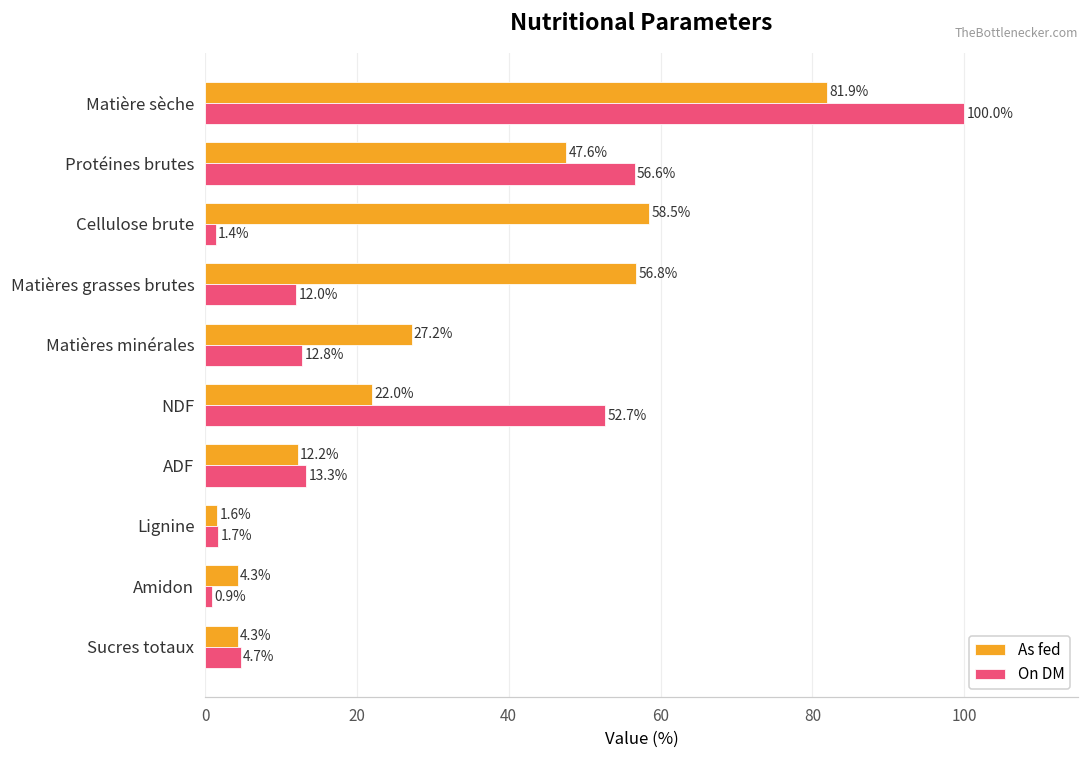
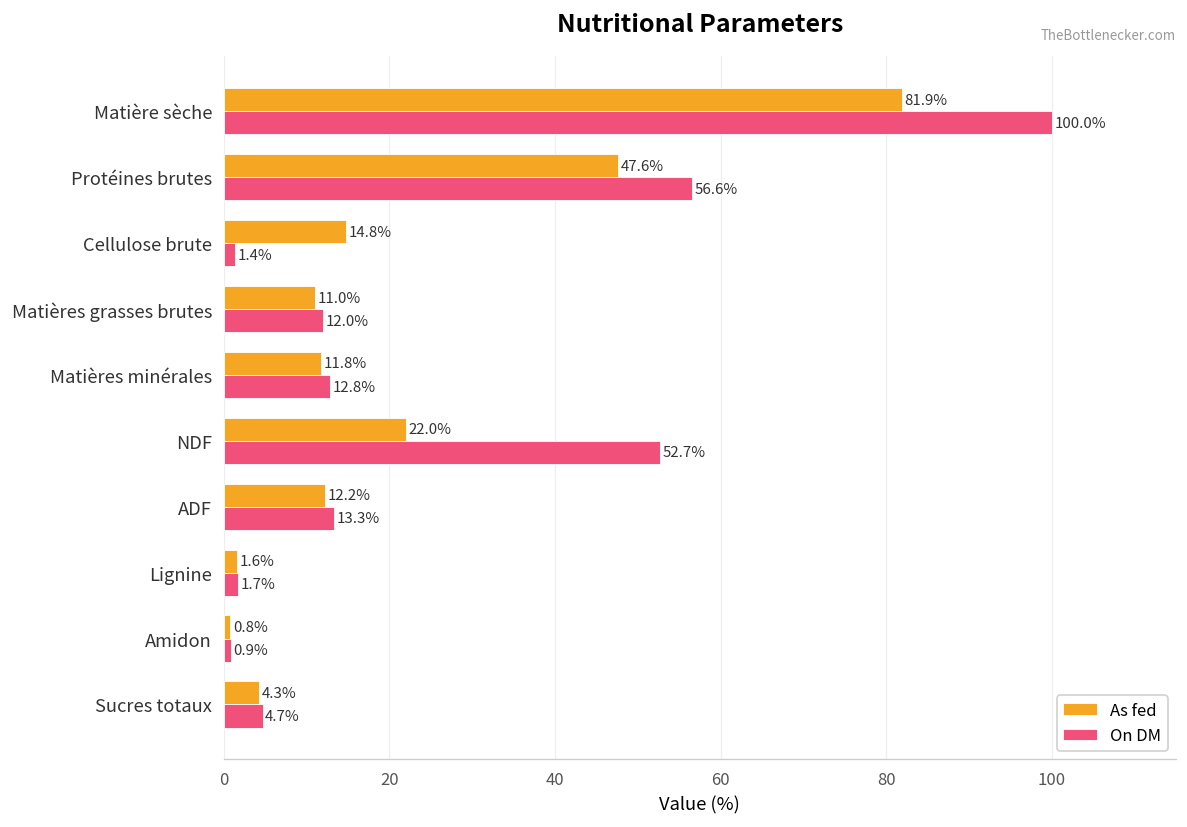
  {
    "As fed": {
      "Matière sèche": "81.9%",
      "Protéines brutes": "47.6%",
-     "Cellulose brute": "58.5%",
-     "Matières grasses brutes": "56.8%",
-     "Matières minérales": "27.2%",
+     "Cellulose brute": "14.8%",
+     "Matières grasses brutes": "11.0%",
+     "Matières minérales": "11.8%",
      "NDF": "22.0%",
      "ADF": "12.2%",
      "Lignine": "1.6%",
-     "Amidon": "4.3%",
+     "Amidon": "0.8%",
      "Sucres totaux": "4.3%"
    },
    "On DM": {
      "Matière sèche": "100.0%",
      "Protéines brutes": "56.6%",
      "Cellulose brute": "1.4%",
      "Matières grasses brutes": "12.0%",
      "Matières minérales": "12.8%",
      "NDF": "52.7%",
      "ADF": "13.3%",
      "Lignine": "1.7%",
      "Amidon": "0.9%",
      "Sucres totaux": "4.7%"
    }
  }
